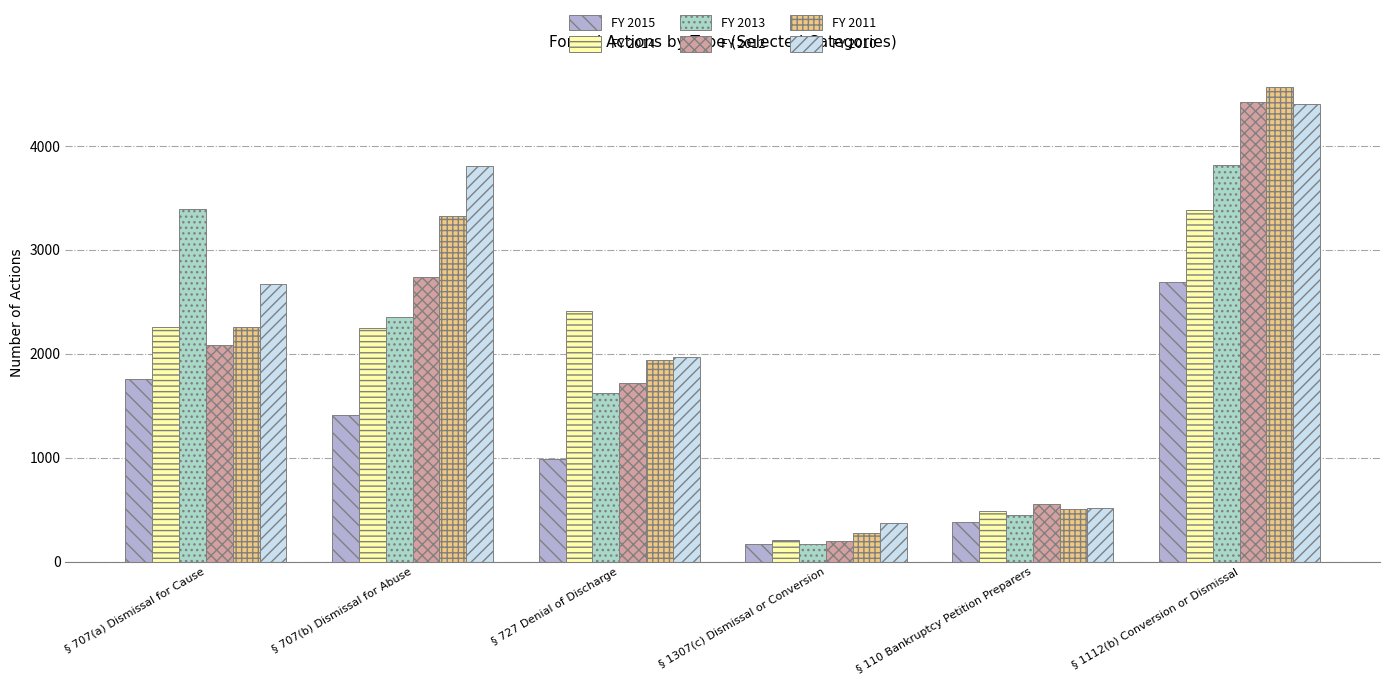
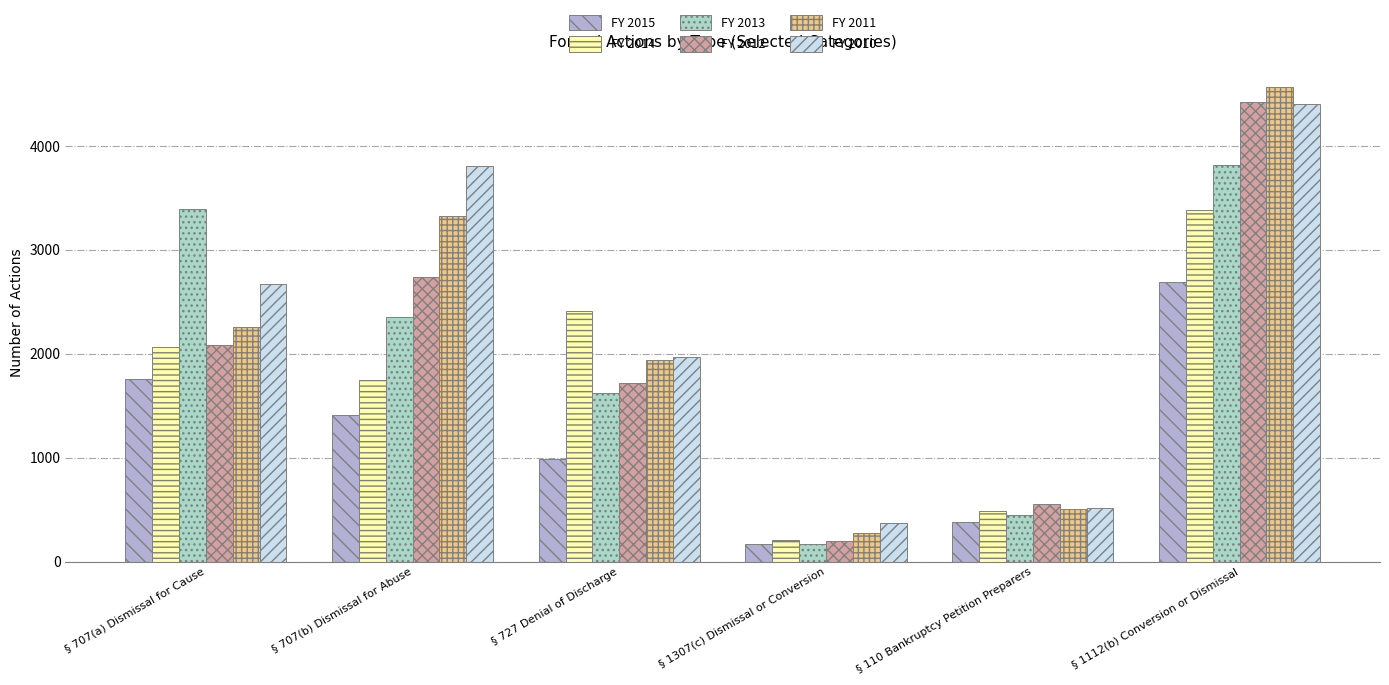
  {
    "FY 2014": {
-     "§ 707(a) Dismissal for Cause": 2260,
-     "§ 707(b) Dismissal for Abuse": 2250,
+     "§ 707(a) Dismissal for Cause": 2060,
+     "§ 707(b) Dismissal for Abuse": 1750,
      "§ 727 Denial of Discharge": 2410,
      "§ 1307(c) Dismissal or Conversion": 210,
      "§ 110 Bankruptcy Petition Preparers": 490,
      "§ 1112(b) Conversion or Dismissal": 3380
    }
  }
